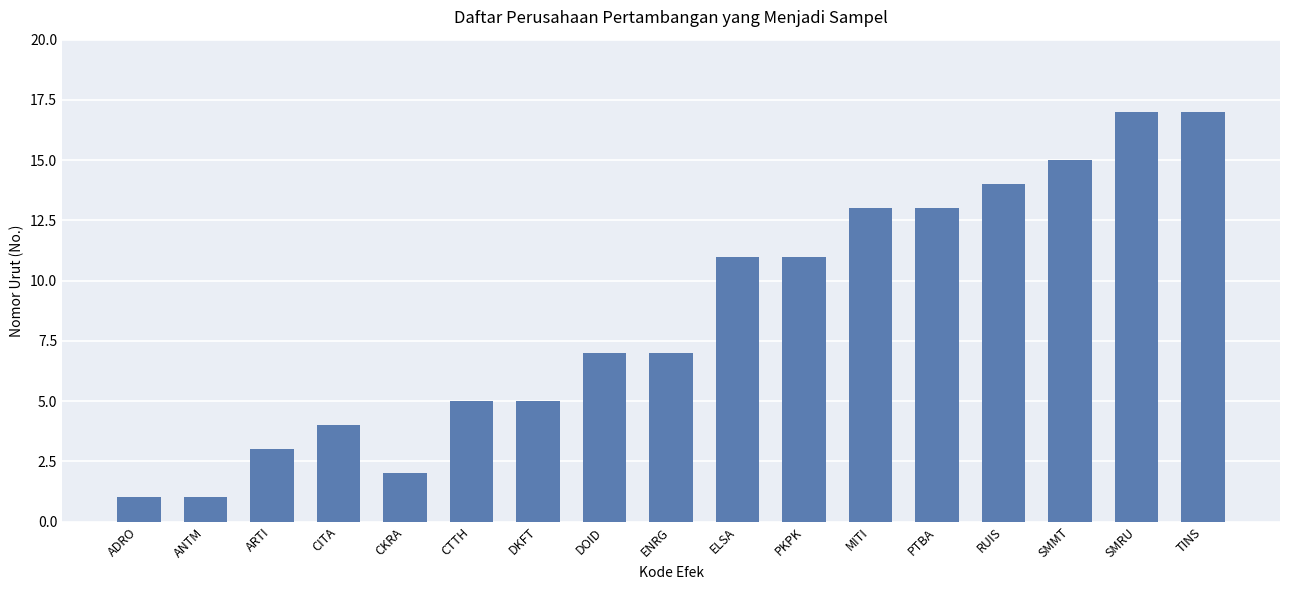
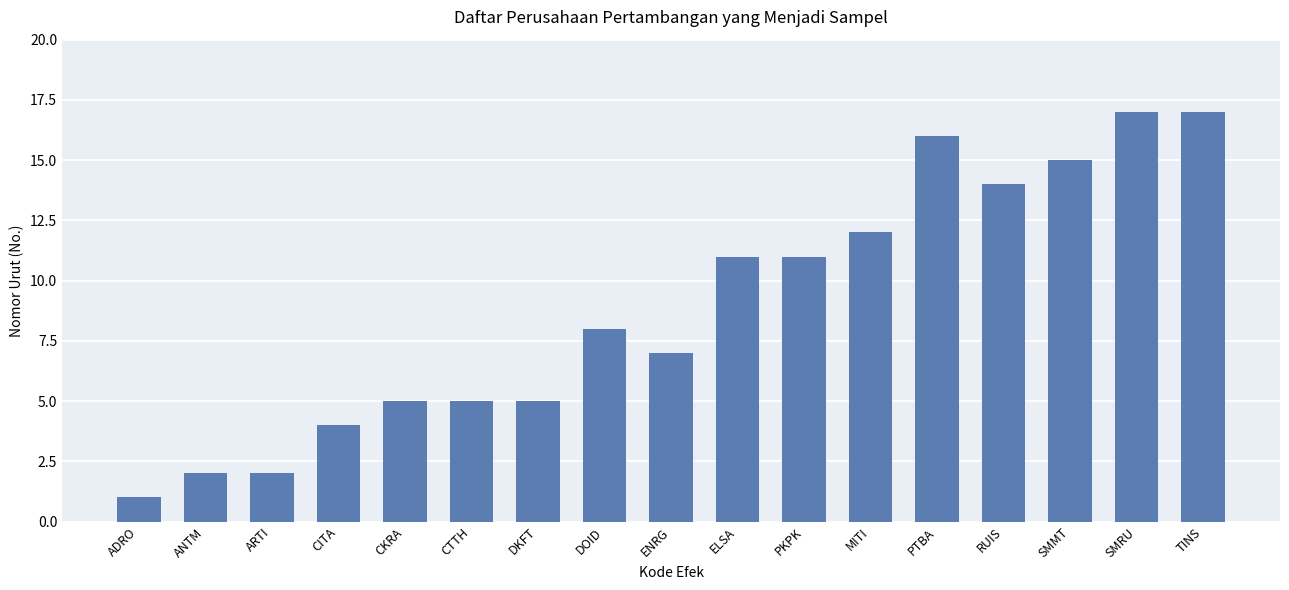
  {
    "ADRO": 1,
-   "ANTM": 1,
-   "ARTI": 3,
+   "ANTM": 2,
+   "ARTI": 2,
    "CITA": 4,
-   "CKRA": 2,
+   "CKRA": 5,
    "CTTH": 5,
    "DKFT": 5,
-   "DOID": 7,
+   "DOID": 8,
    "ENRG": 7,
    "ELSA": 11,
    "PKPK": 11,
-   "MITI": 13,
-   "PTBA": 13,
+   "MITI": 12,
+   "PTBA": 16,
    "RUIS": 14,
    "SMMT": 15,
    "SMRU": 17,
    "TINS": 17
  }
